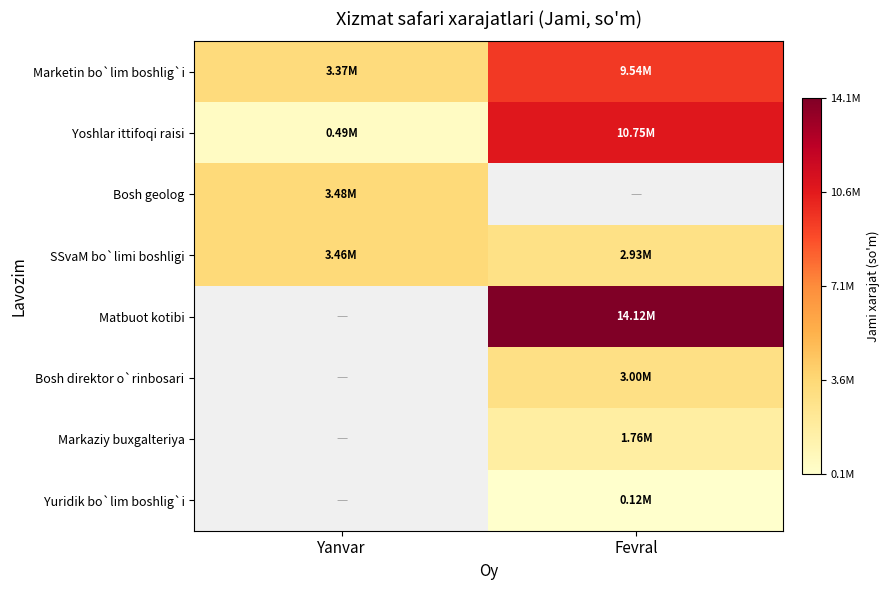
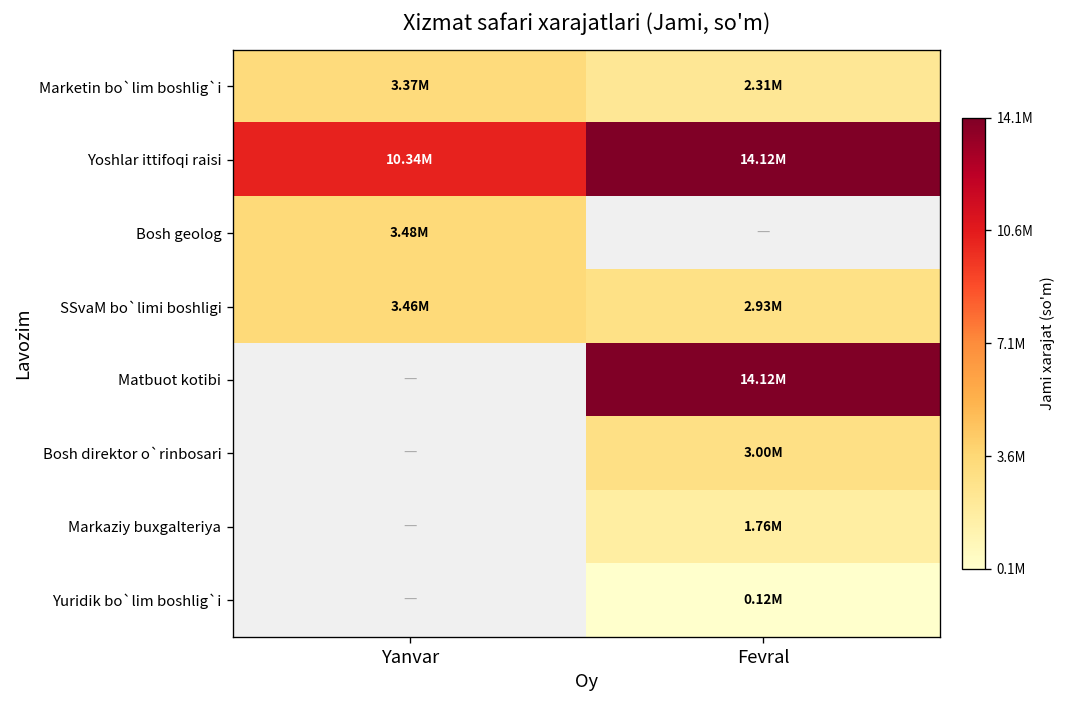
  {
    "Marketin bo`lim boshlig`i": {
      "Yanvar": "3.37M",
-     "Fevral": "9.54M"
+     "Fevral": "2.31M"
    },
    "Yoshlar ittifoqi raisi": {
-     "Yanvar": "0.49M",
-     "Fevral": "10.75M"
+     "Yanvar": "10.34M",
+     "Fevral": "14.12M"
    },
    "Bosh geolog": {
      "Yanvar": "3.48M"
    },
    "SSvaM bo`limi boshligi": {
      "Yanvar": "3.46M",
      "Fevral": "2.93M"
    },
    "Matbuot kotibi": {
      "Fevral": "14.12M"
    },
    "Bosh direktor o`rinbosari": {
      "Fevral": "3.00M"
    },
    "Markaziy buxgalteriya": {
      "Fevral": "1.76M"
    },
    "Yuridik bo`lim boshlig`i": {
      "Fevral": "0.12M"
    }
  }
